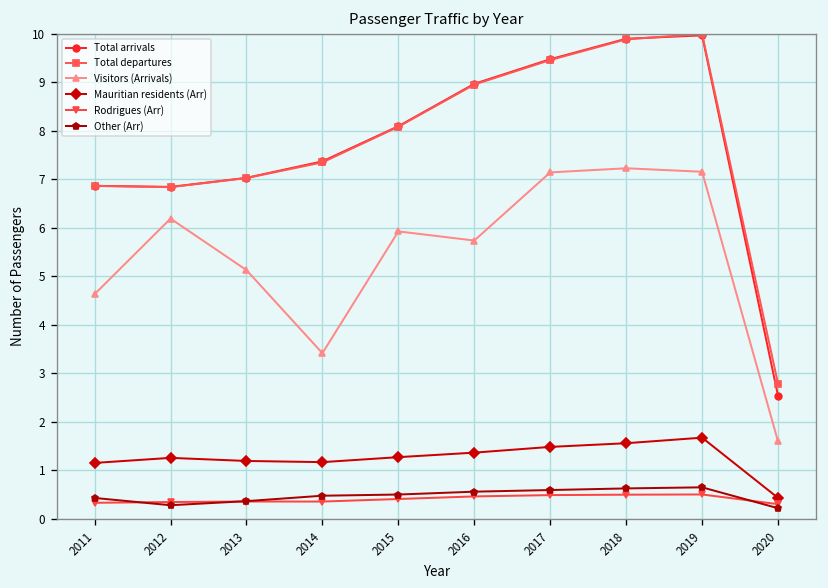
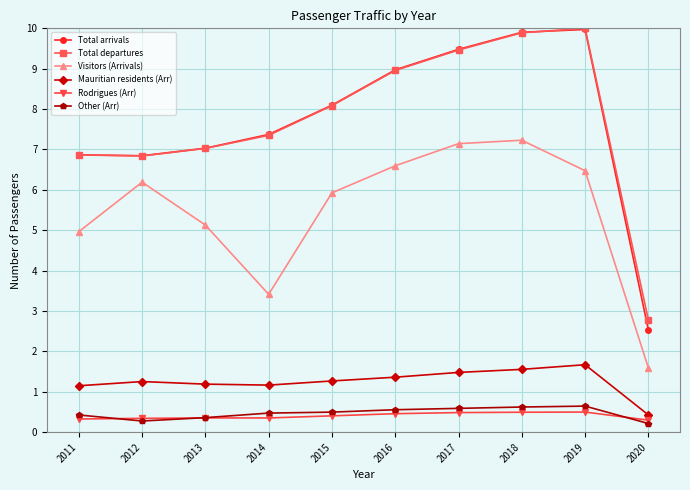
  {
    "Visitors (Arrivals)": {
-     "2011": 4.6,
+     "2011": 5.0,
      "2012": 6.2,
      "2013": 5.1,
      "2014": 3.4,
      "2015": 5.9,
-     "2016": 5.7,
+     "2016": 6.6,
      "2017": 7.1,
      "2018": 7.2,
-     "2019": 7.2,
+     "2019": 6.5,
      "2020": 1.6
    }
  }
